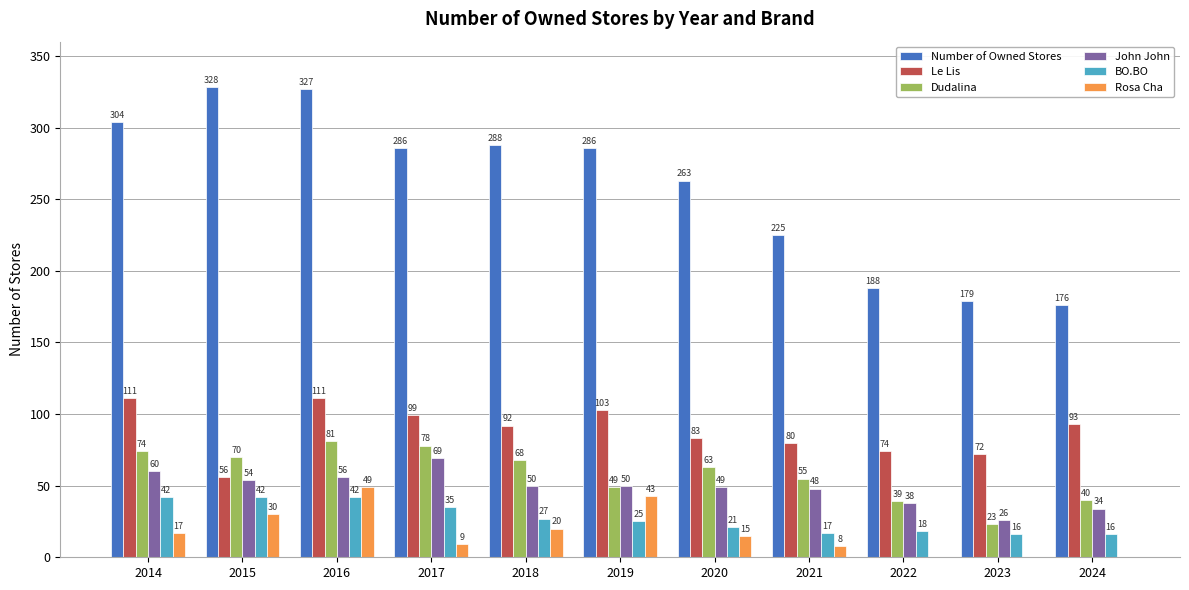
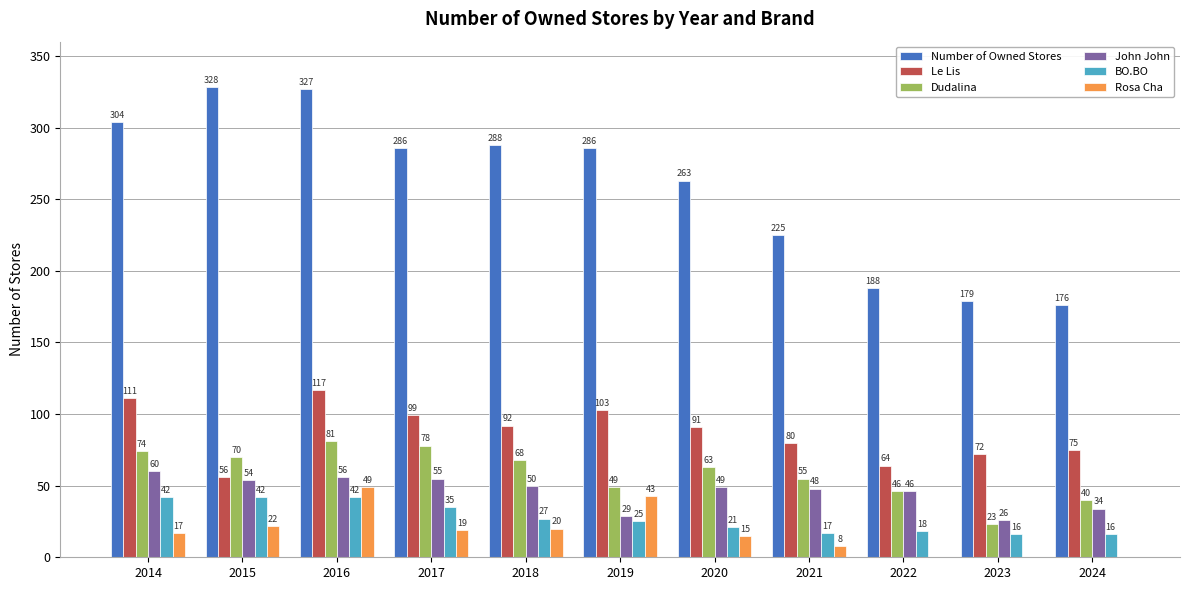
  {
    "Le Lis": {
      "2014": 111,
      "2015": 56,
-     "2016": 111,
+     "2016": 117,
      "2017": 99,
      "2018": 92,
      "2019": 103,
-     "2020": 83,
+     "2020": 91,
      "2021": 80,
-     "2022": 74,
+     "2022": 64,
      "2023": 72,
-     "2024": 93
+     "2024": 75
    },
    "Dudalina": {
      "2014": 74,
      "2015": 70,
      "2016": 81,
      "2017": 78,
      "2018": 68,
      "2019": 49,
      "2020": 63,
      "2021": 55,
-     "2022": 39,
+     "2022": 46,
      "2023": 23,
      "2024": 40
    },
    "John John": {
      "2014": 60,
      "2015": 54,
      "2016": 56,
-     "2017": 69,
+     "2017": 55,
      "2018": 50,
-     "2019": 50,
+     "2019": 29,
      "2020": 49,
      "2021": 48,
-     "2022": 38,
+     "2022": 46,
      "2023": 26,
      "2024": 34
    },
    "Rosa Cha": {
      "2014": 17,
-     "2015": 30,
+     "2015": 22,
      "2016": 49,
-     "2017": 9,
+     "2017": 19,
      "2018": 20,
      "2019": 43,
      "2020": 15,
      "2021": 8
    }
  }
